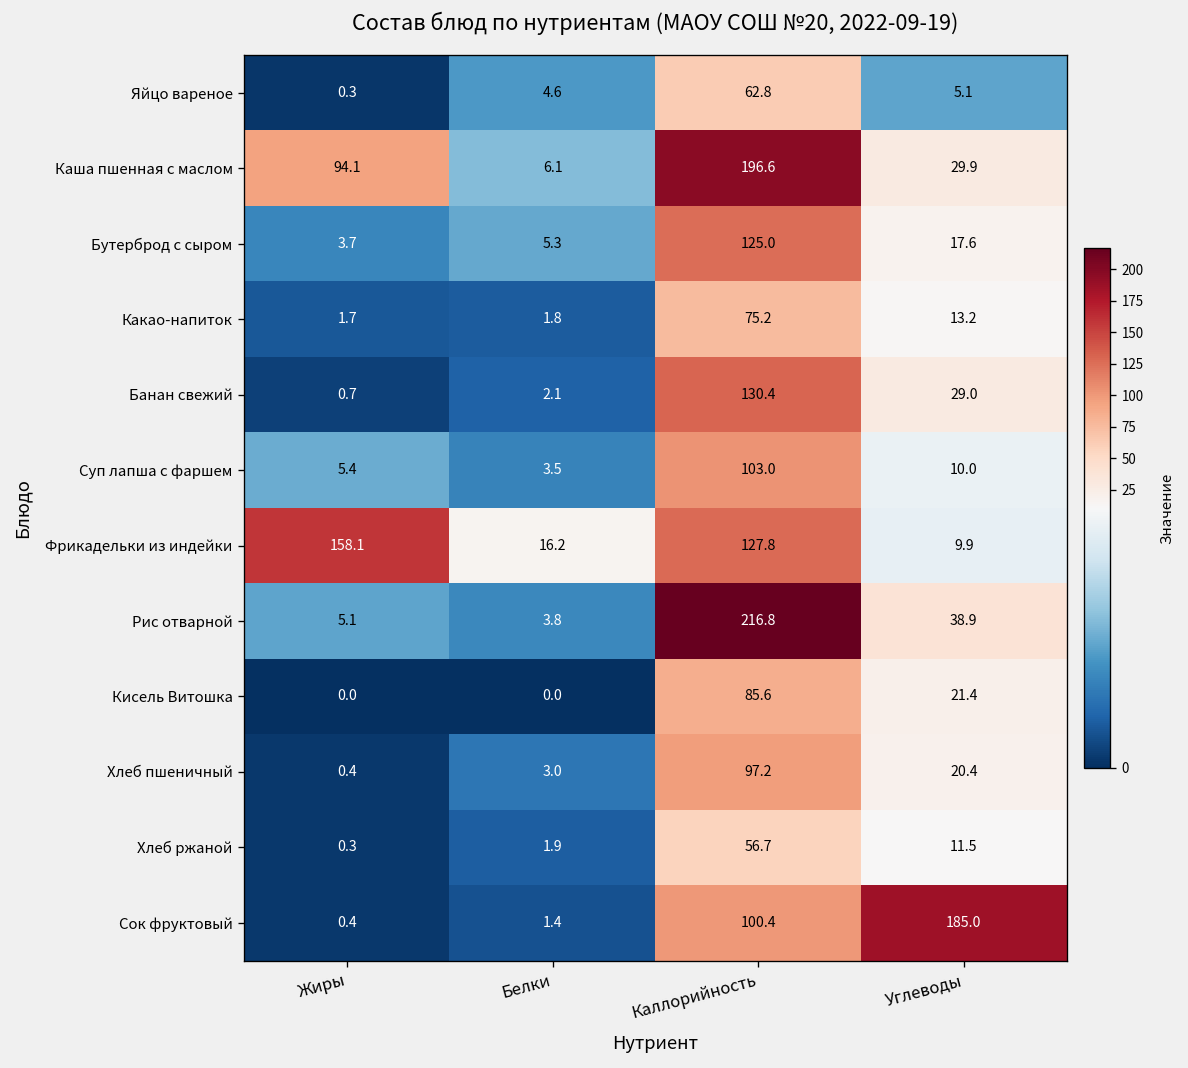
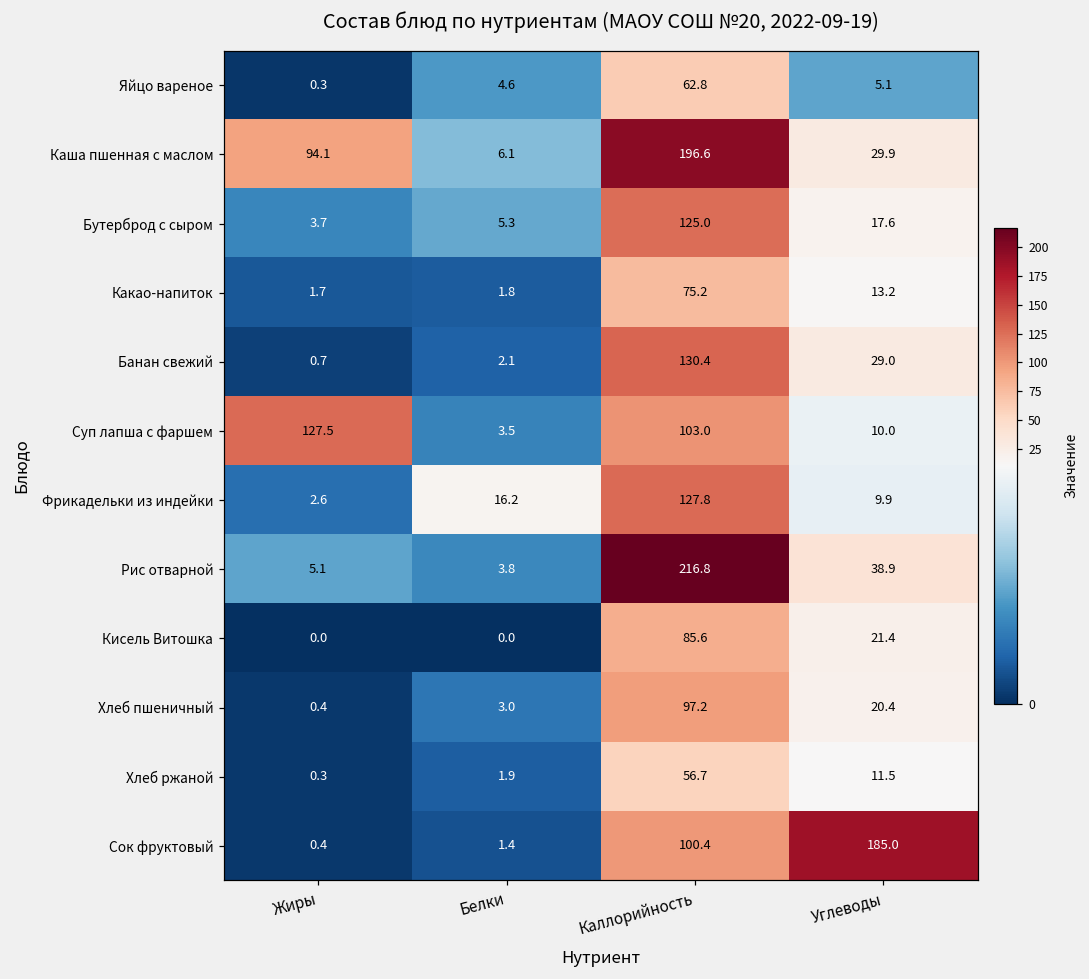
  {
    "Яйцо вареное": {
      "Жиры": 0.3,
      "Белки": 4.6,
      "Каллорийность": 62.8,
      "Углеводы": 5.1
    },
    "Каша пшенная с маслом": {
      "Жиры": 94.1,
      "Белки": 6.1,
      "Каллорийность": 196.6,
      "Углеводы": 29.9
    },
    "Бутерброд с сыром": {
      "Жиры": 3.7,
      "Белки": 5.3,
      "Каллорийность": 125.0,
      "Углеводы": 17.6
    },
    "Какао-напиток": {
      "Жиры": 1.7,
      "Белки": 1.8,
      "Каллорийность": 75.2,
      "Углеводы": 13.2
    },
    "Банан свежий": {
      "Жиры": 0.7,
      "Белки": 2.1,
      "Каллорийность": 130.4,
      "Углеводы": 29.0
    },
    "Суп лапша с фаршем": {
-     "Жиры": 5.4,
+     "Жиры": 127.5,
      "Белки": 3.5,
      "Каллорийность": 103.0,
      "Углеводы": 10.0
    },
    "Фрикадельки из индейки": {
-     "Жиры": 158.1,
+     "Жиры": 2.6,
      "Белки": 16.2,
      "Каллорийность": 127.8,
      "Углеводы": 9.9
    },
    "Рис отварной": {
      "Жиры": 5.1,
      "Белки": 3.8,
      "Каллорийность": 216.8,
      "Углеводы": 38.9
    },
    "Кисель Витошка": {
      "Жиры": 0.0,
      "Белки": 0.0,
      "Каллорийность": 85.6,
      "Углеводы": 21.4
    },
    "Хлеб пшеничный": {
      "Жиры": 0.4,
      "Белки": 3.0,
      "Каллорийность": 97.2,
      "Углеводы": 20.4
    },
    "Хлеб ржаной": {
      "Жиры": 0.3,
      "Белки": 1.9,
      "Каллорийность": 56.7,
      "Углеводы": 11.5
    },
    "Сок фруктовый": {
      "Жиры": 0.4,
      "Белки": 1.4,
      "Каллорийность": 100.4,
      "Углеводы": 185.0
    }
  }
